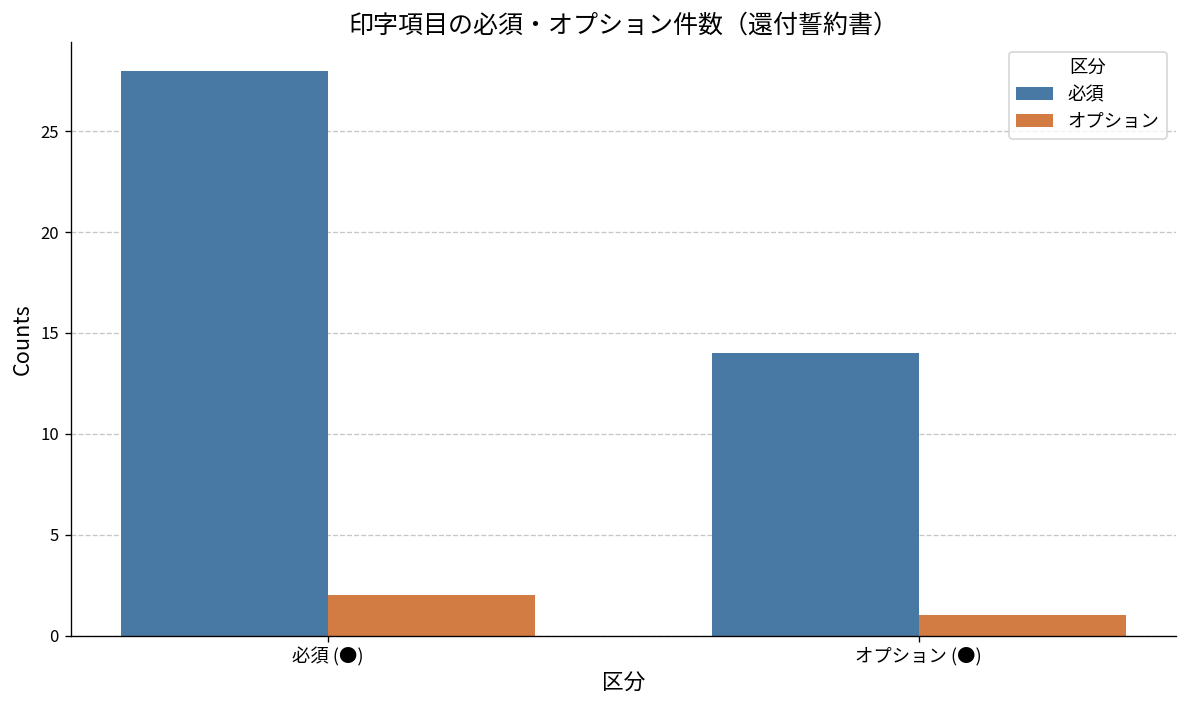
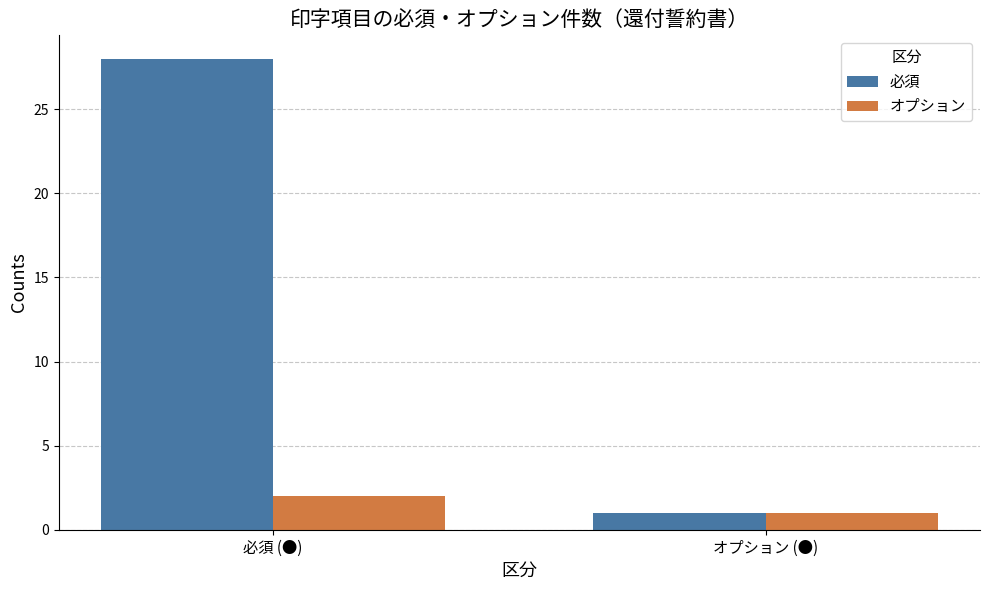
  {
    "必須": {
      "必須 (●)": 28,
-     "オプション (●)": 14
+     "オプション (●)": 1
    },
    "オプション": {
      "必須 (●)": 2,
      "オプション (●)": 1
    }
  }
